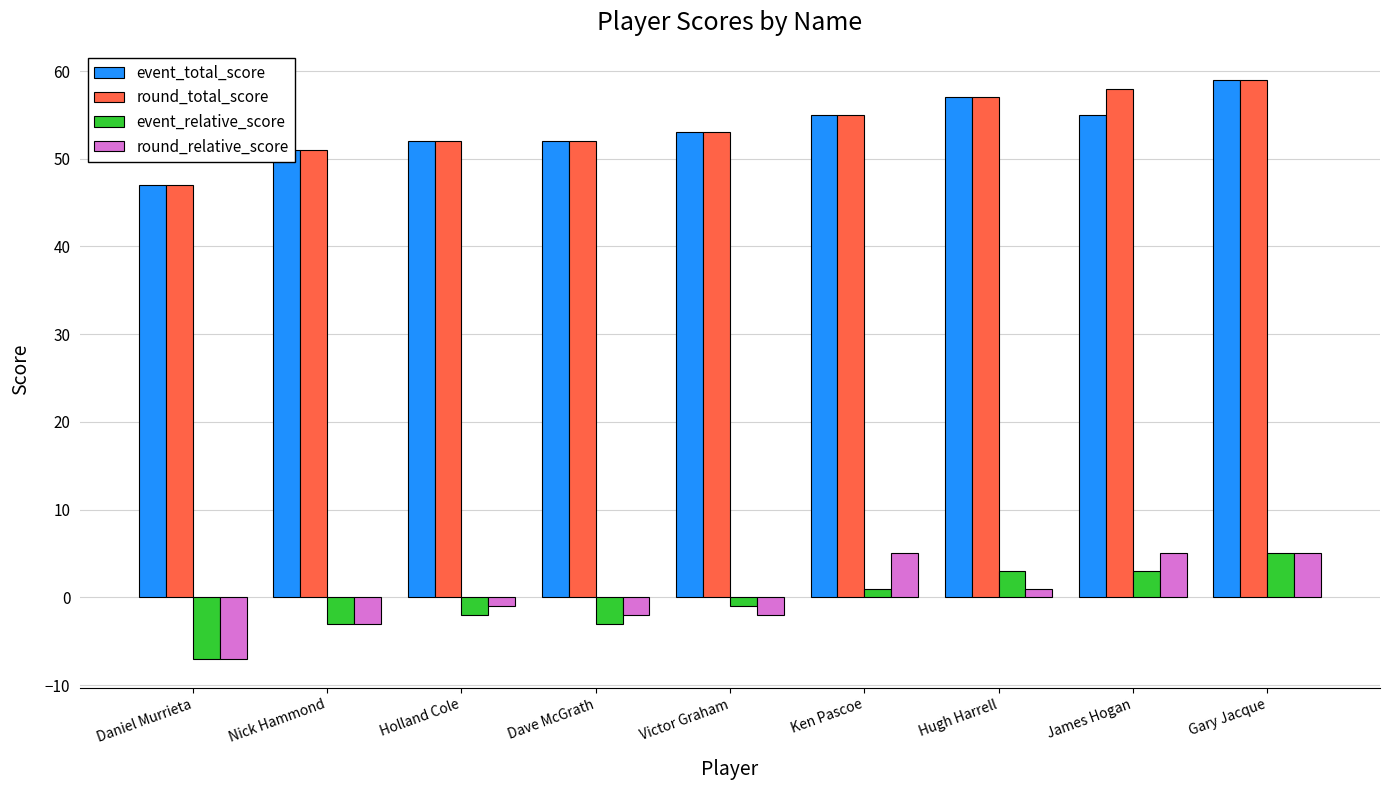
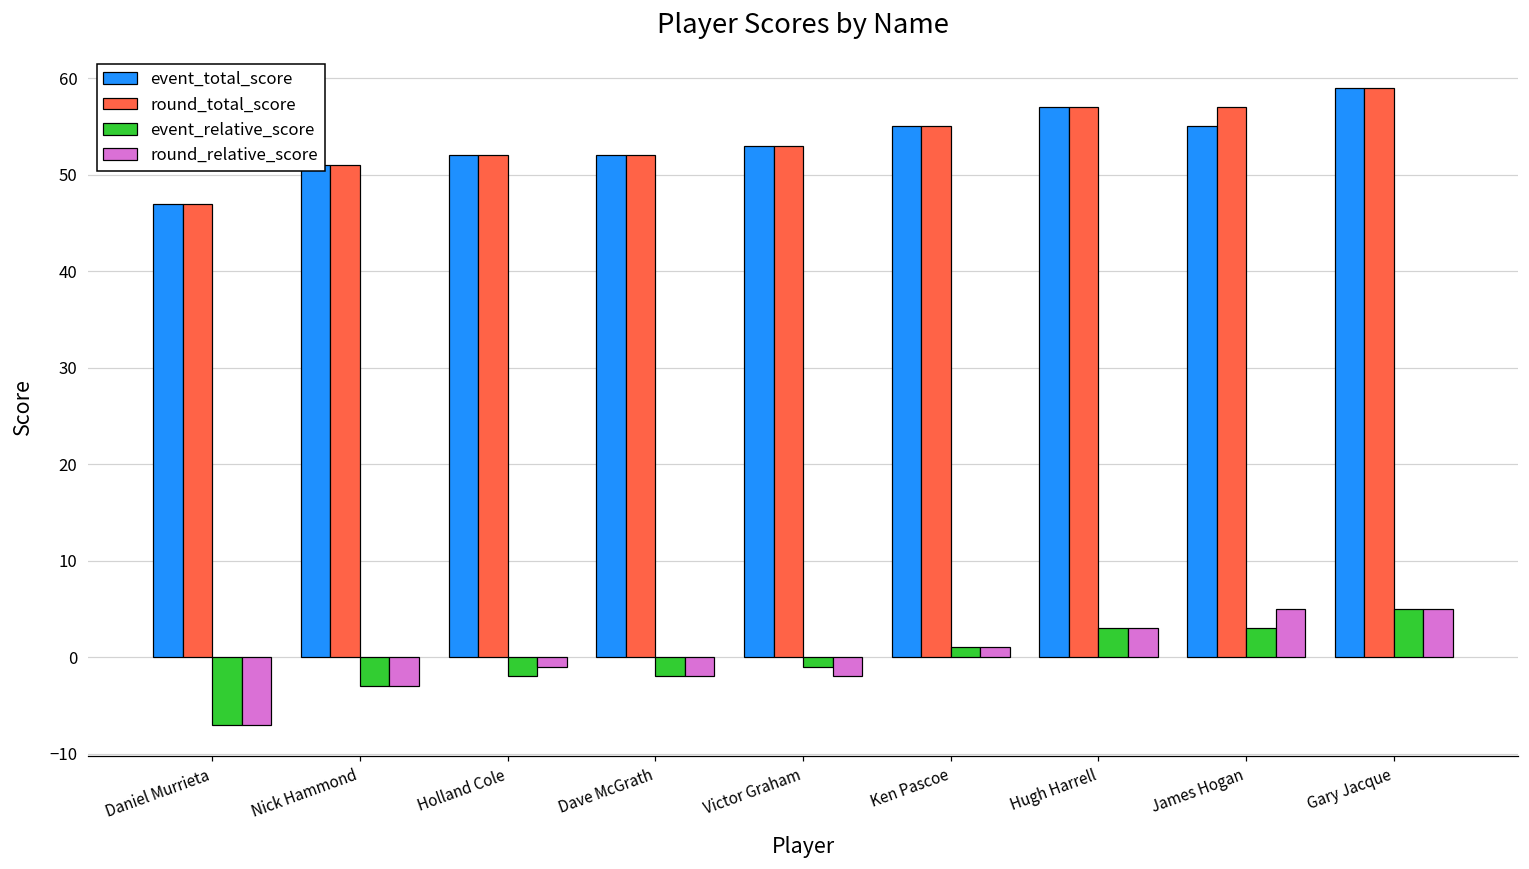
  {
    "event_total_score": {
      "Daniel Murrieta": 47,
      "Holland Cole": 52,
      "Dave McGrath": 52,
      "Victor Graham": 53,
      "Ken Pascoe": 55,
      "Hugh Harrell": 57,
      "James Hogan": 55,
      "Gary Jacque": 59
    },
    "round_total_score": {
      "Daniel Murrieta": 47,
      "Nick Hammond": 51,
      "Holland Cole": 52,
      "Dave McGrath": 52,
      "Victor Graham": 53,
      "Ken Pascoe": 55,
      "Hugh Harrell": 57,
-     "James Hogan": 58,
+     "James Hogan": 57,
      "Gary Jacque": 59
    },
    "event_relative_score": {
      "Daniel Murrieta": -7,
      "Nick Hammond": -3,
      "Holland Cole": -2,
-     "Dave McGrath": -3,
+     "Dave McGrath": -2,
      "Victor Graham": -1,
      "Ken Pascoe": 1,
      "Hugh Harrell": 3,
      "James Hogan": 3,
      "Gary Jacque": 5
    },
    "round_relative_score": {
      "Daniel Murrieta": -7,
      "Nick Hammond": -3,
      "Holland Cole": -1,
      "Dave McGrath": -2,
      "Victor Graham": -2,
-     "Ken Pascoe": 5,
-     "Hugh Harrell": 1,
+     "Ken Pascoe": 1,
+     "Hugh Harrell": 3,
      "James Hogan": 5,
      "Gary Jacque": 5
    }
  }
